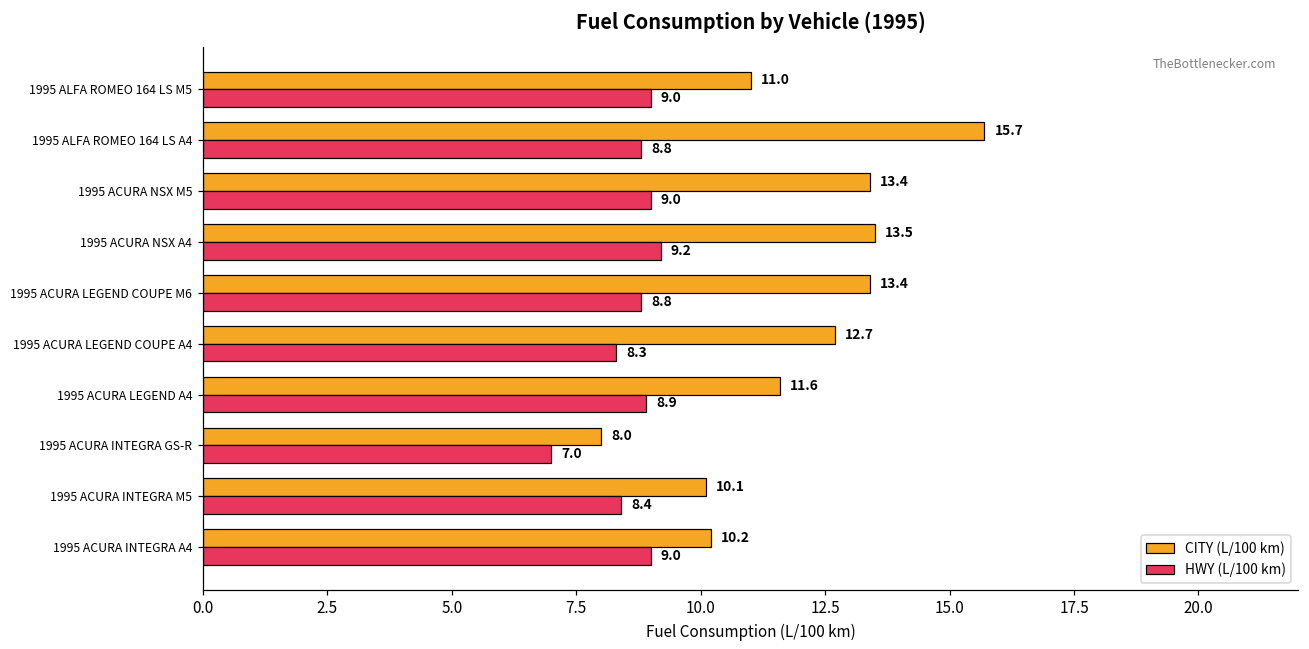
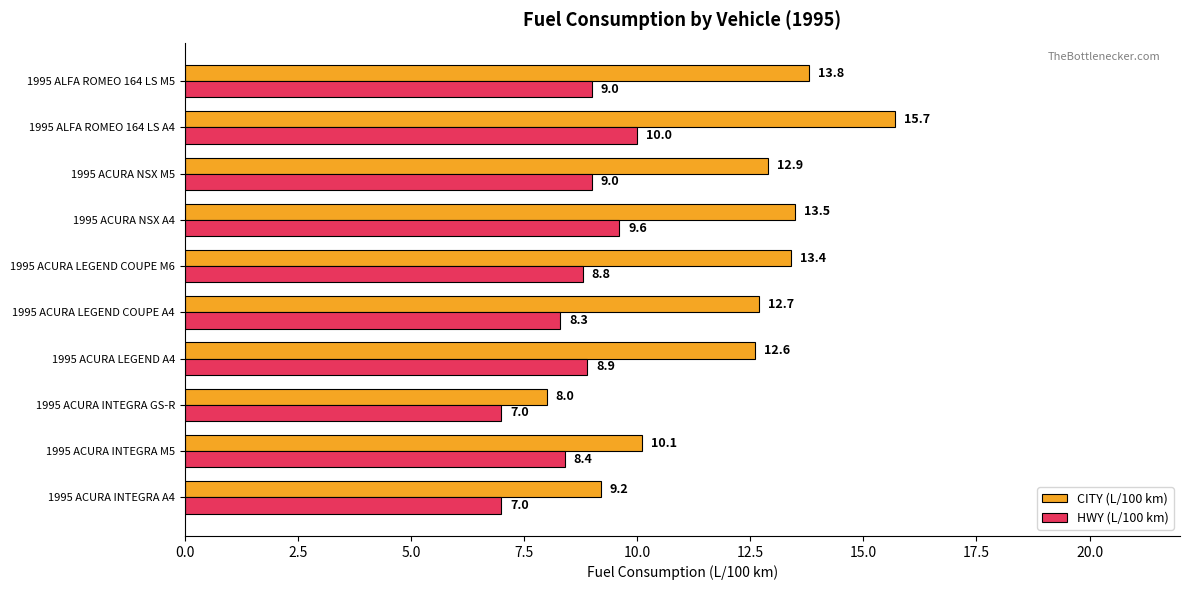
  {
    "CITY (L/100 km)": {
-     "1995 ALFA ROMEO 164 LS M5": 11.0,
+     "1995 ALFA ROMEO 164 LS M5": 13.8,
      "1995 ALFA ROMEO 164 LS A4": 15.7,
-     "1995 ACURA NSX M5": 13.4,
+     "1995 ACURA NSX M5": 12.9,
      "1995 ACURA NSX A4": 13.5,
      "1995 ACURA LEGEND COUPE M6": 13.4,
      "1995 ACURA LEGEND COUPE A4": 12.7,
-     "1995 ACURA LEGEND A4": 11.6,
+     "1995 ACURA LEGEND A4": 12.6,
      "1995 ACURA INTEGRA GS-R": 8.0,
      "1995 ACURA INTEGRA M5": 10.1,
-     "1995 ACURA INTEGRA A4": 10.2
+     "1995 ACURA INTEGRA A4": 9.2
    },
    "HWY (L/100 km)": {
      "1995 ALFA ROMEO 164 LS M5": 9.0,
-     "1995 ALFA ROMEO 164 LS A4": 8.8,
+     "1995 ALFA ROMEO 164 LS A4": 10.0,
      "1995 ACURA NSX M5": 9.0,
-     "1995 ACURA NSX A4": 9.2,
+     "1995 ACURA NSX A4": 9.6,
      "1995 ACURA LEGEND COUPE M6": 8.8,
      "1995 ACURA LEGEND COUPE A4": 8.3,
      "1995 ACURA LEGEND A4": 8.9,
      "1995 ACURA INTEGRA GS-R": 7.0,
      "1995 ACURA INTEGRA M5": 8.4,
-     "1995 ACURA INTEGRA A4": 9.0
+     "1995 ACURA INTEGRA A4": 7.0
    }
  }
